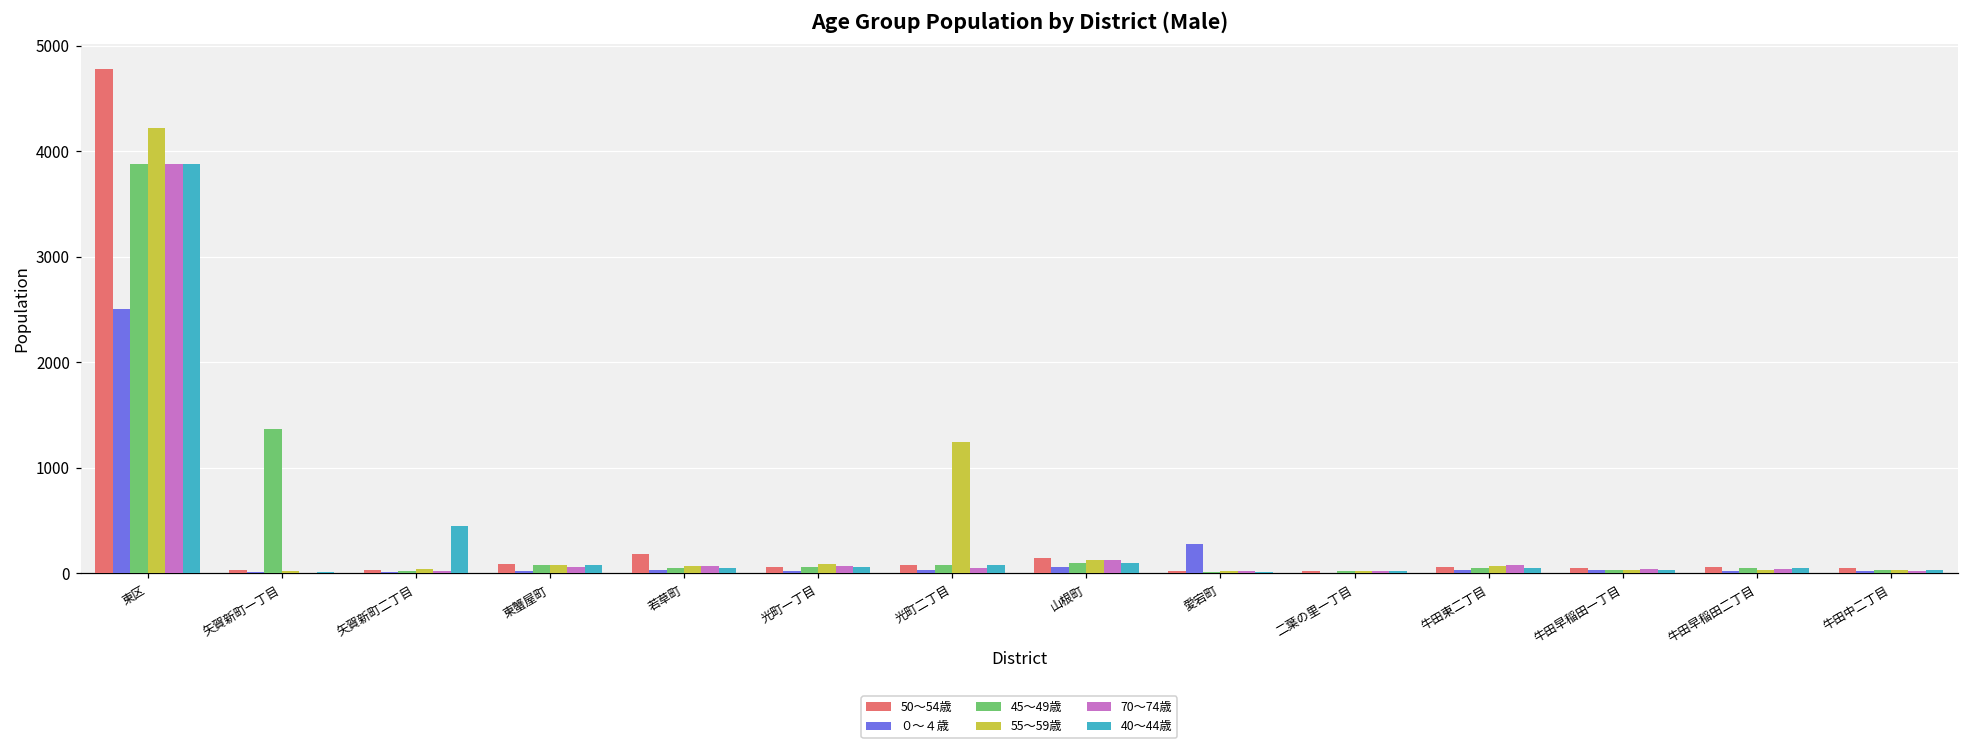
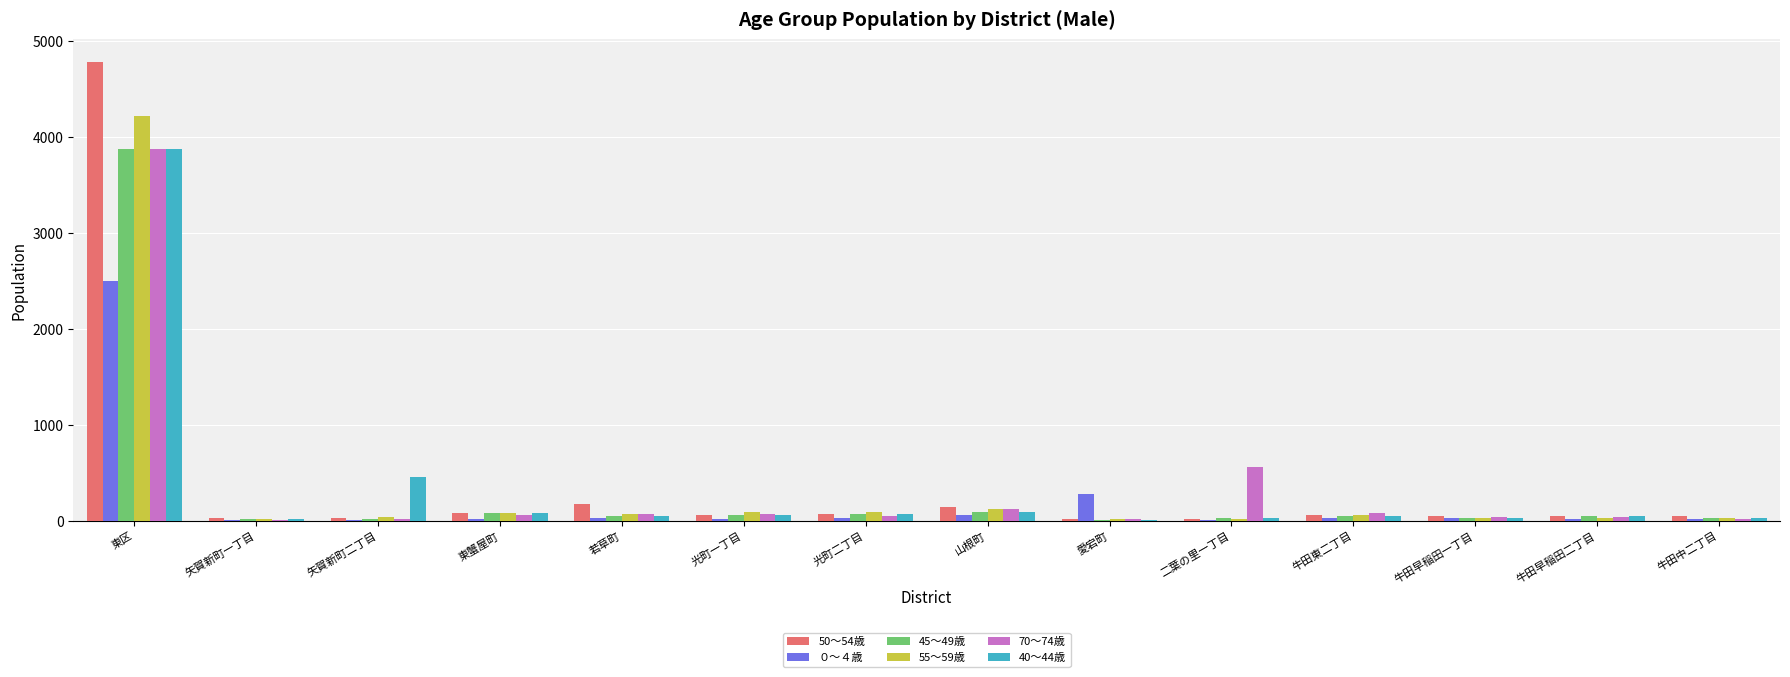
  {
    "50～54歳": {
      "東区": 4800,
      "矢賀新町一丁目": 0,
      "矢賀新町二丁目": 0,
      "東蟹屋町": 100,
      "若草町": 200,
      "光町一丁目": 100,
      "光町二丁目": 100,
      "山根町": 100,
      "牛田東二丁目": 100,
      "牛田早稲田一丁目": 100,
      "牛田早稲田二丁目": 100,
      "牛田中二丁目": 100
    },
    "０～４歳": {
      "東区": 2500,
      "若草町": 0,
      "光町二丁目": 0,
      "山根町": 100,
      "愛宕町": 300,
      "牛田東二丁目": 0,
      "牛田早稲田一丁目": 0
    },
    "45～49歳": {
      "東区": 3900,
-     "矢賀新町一丁目": 1400,
+     "矢賀新町一丁目": 0,
      "東蟹屋町": 100,
      "若草町": 0,
      "光町一丁目": 100,
      "光町二丁目": 100,
      "山根町": 100,
      "二葉の里一丁目": 0,
      "牛田東二丁目": 100,
      "牛田早稲田一丁目": 0,
      "牛田早稲田二丁目": 100,
      "牛田中二丁目": 0
    },
    "55～59歳": {
      "東区": 4200,
      "矢賀新町二丁目": 0,
      "東蟹屋町": 100,
      "若草町": 100,
      "光町一丁目": 100,
-     "光町二丁目": 1200,
+     "光町二丁目": 100,
      "山根町": 100,
      "牛田東二丁目": 100,
      "牛田早稲田一丁目": 0,
      "牛田早稲田二丁目": 0,
      "牛田中二丁目": 0
    },
    "70～74歳": {
      "東区": 3900,
      "東蟹屋町": 100,
      "若草町": 100,
      "光町一丁目": 100,
      "光町二丁目": 100,
      "山根町": 100,
-     "二葉の里一丁目": 0,
+     "二葉の里一丁目": 600,
      "牛田東二丁目": 100,
      "牛田早稲田一丁目": 0,
      "牛田早稲田二丁目": 0
    },
    "40～44歳": {
      "東区": 3900,
      "矢賀新町二丁目": 500,
      "東蟹屋町": 100,
      "若草町": 0,
      "光町一丁目": 100,
      "光町二丁目": 100,
      "山根町": 100,
      "二葉の里一丁目": 0,
      "牛田東二丁目": 100,
      "牛田早稲田一丁目": 0,
      "牛田早稲田二丁目": 100,
      "牛田中二丁目": 0
    }
  }
